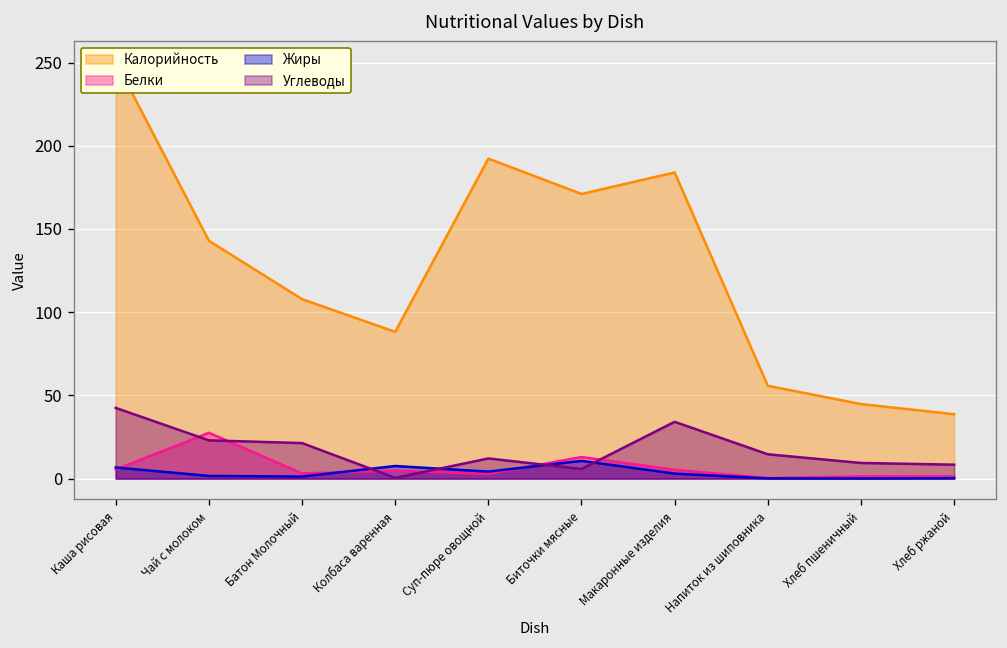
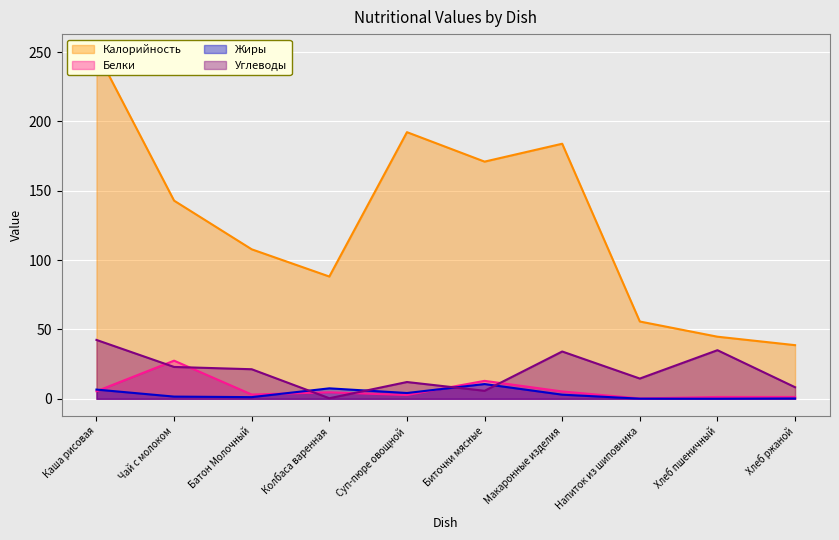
  {
    "Калорийность": {
      "Чай с молоком": 143,
      "Батон Молочный": 108,
      "Колбаса варенная": 88,
      "Суп-пюре овощной": 192,
      "Биточки мясные": 171,
      "Макаронные изделия": 184,
      "Напиток из шиповника": 56,
      "Хлеб пшеничный": 45,
      "Хлеб ржаной": 39
    },
    "Белки": {
      "Чай с молоком": 28,
      "Батон Молочный": 3,
      "Колбаса варенная": 5,
      "Биточки мясные": 13,
      "Макаронные изделия": 5
    },
    "Жиры": {
      "Чай с молоком": 2,
      "Батон Молочный": 1,
      "Колбаса варенная": 8,
      "Биточки мясные": 11,
      "Макаронные изделия": 3
    },
    "Углеводы": {
      "Каша рисовая": 42,
      "Чай с молоком": 23,
      "Батон Молочный": 21,
      "Колбаса варенная": 0,
      "Суп-пюре овощной": 12,
      "Биточки мясные": 6,
      "Макаронные изделия": 34,
      "Напиток из шиповника": 15,
-     "Хлеб пшеничный": 9,
+     "Хлеб пшеничный": 35,
      "Хлеб ржаной": 8
    }
  }
